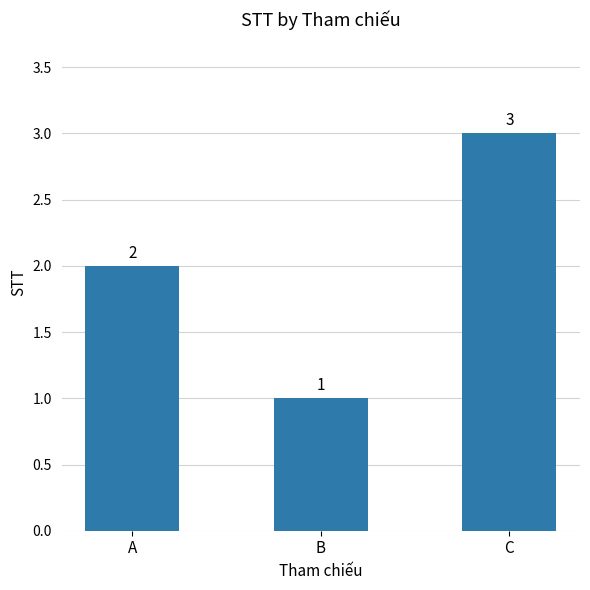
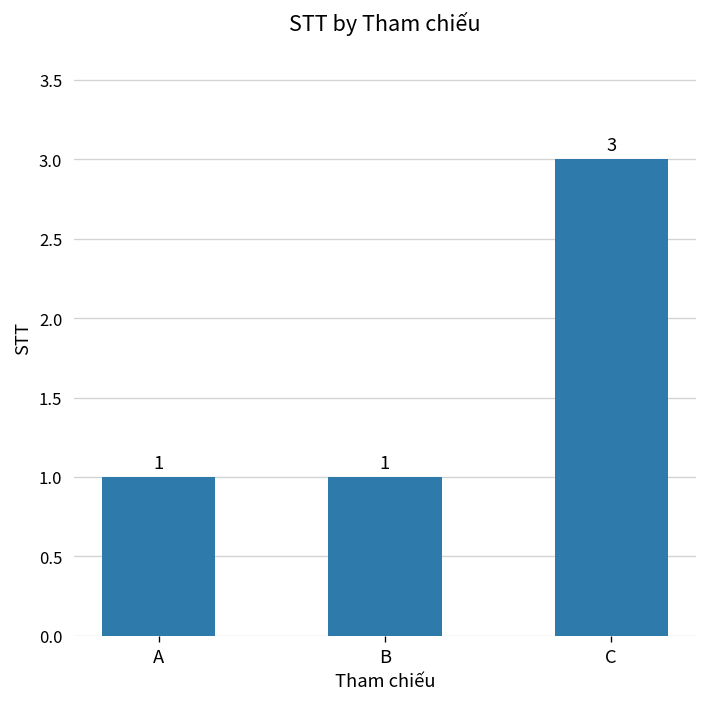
  {
-   "A": 2,
+   "A": 1,
    "B": 1,
    "C": 3
  }
